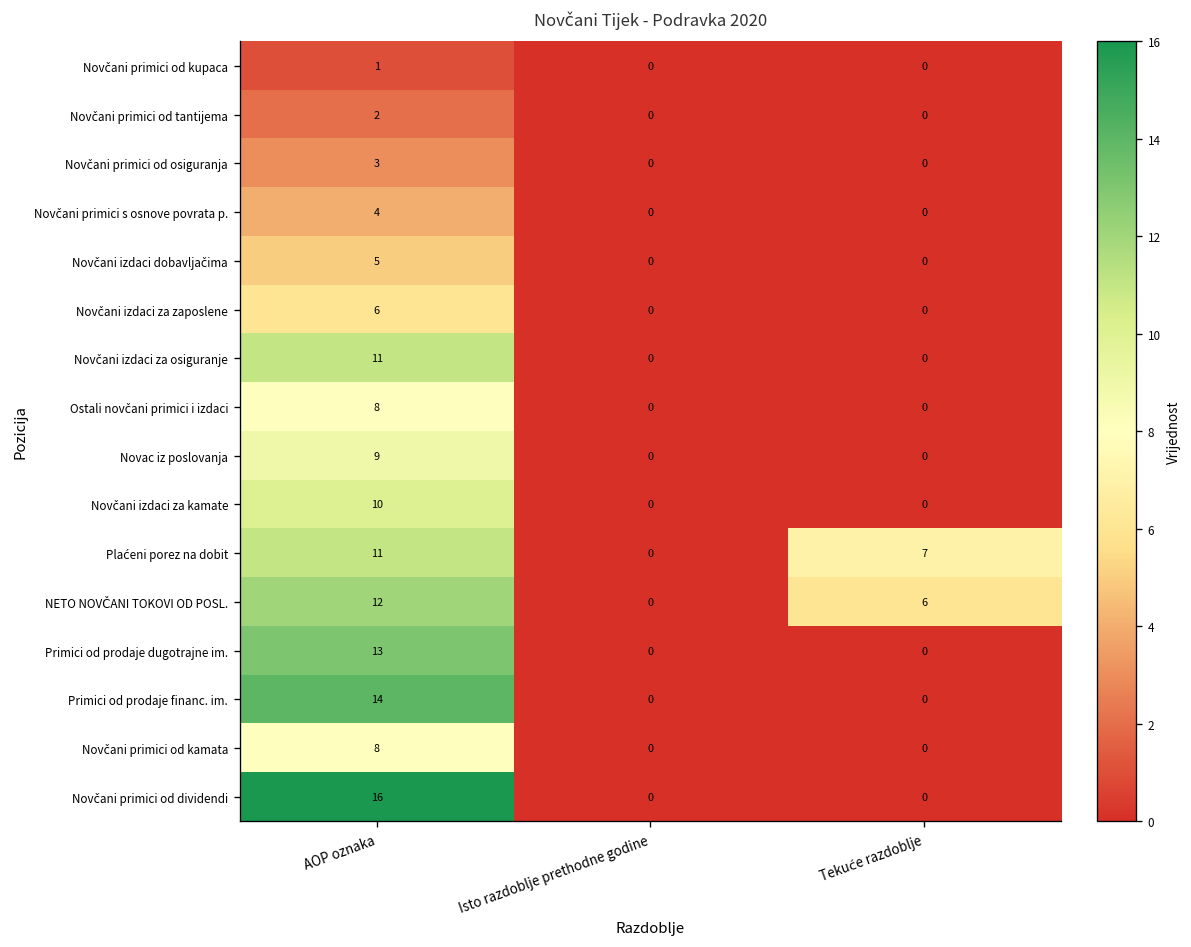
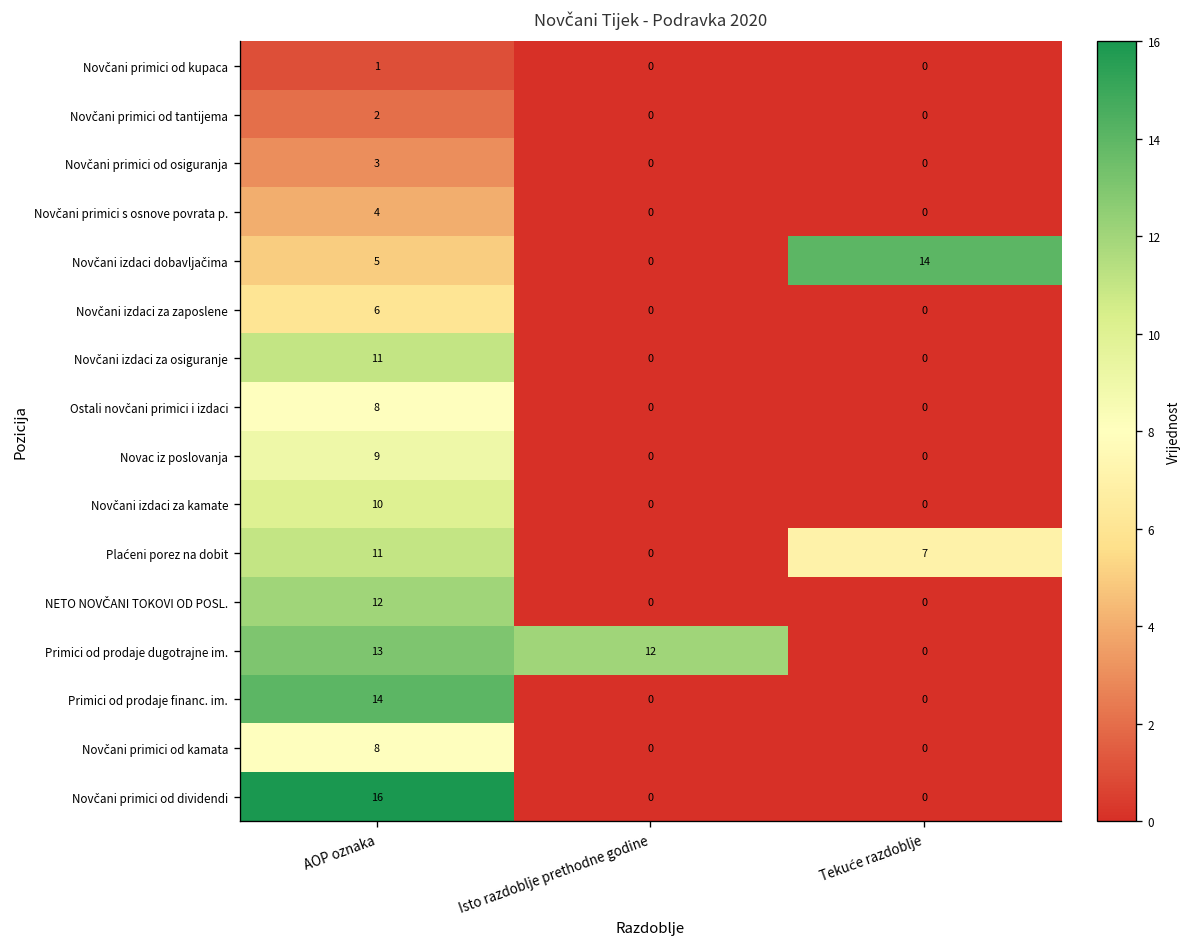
  {
    "Novčani primici od kupaca": {
      "AOP oznaka": 1,
      "Isto razdoblje prethodne godine": 0,
      "Tekuće razdoblje": 0
    },
    "Novčani primici od tantijema": {
      "AOP oznaka": 2,
      "Isto razdoblje prethodne godine": 0,
      "Tekuće razdoblje": 0
    },
    "Novčani primici od osiguranja": {
      "AOP oznaka": 3,
      "Isto razdoblje prethodne godine": 0,
      "Tekuće razdoblje": 0
    },
    "Novčani primici s osnove povrata p.": {
      "AOP oznaka": 4,
      "Isto razdoblje prethodne godine": 0,
      "Tekuće razdoblje": 0
    },
    "Novčani izdaci dobavljačima": {
      "AOP oznaka": 5,
      "Isto razdoblje prethodne godine": 0,
-     "Tekuće razdoblje": 0
+     "Tekuće razdoblje": 14
    },
    "Novčani izdaci za zaposlene": {
      "AOP oznaka": 6,
      "Isto razdoblje prethodne godine": 0,
      "Tekuće razdoblje": 0
    },
    "Novčani izdaci za osiguranje": {
      "AOP oznaka": 11,
      "Isto razdoblje prethodne godine": 0,
      "Tekuće razdoblje": 0
    },
    "Ostali novčani primici i izdaci": {
      "AOP oznaka": 8,
      "Isto razdoblje prethodne godine": 0,
      "Tekuće razdoblje": 0
    },
    "Novac iz poslovanja": {
      "AOP oznaka": 9,
      "Isto razdoblje prethodne godine": 0,
      "Tekuće razdoblje": 0
    },
    "Novčani izdaci za kamate": {
      "AOP oznaka": 10,
      "Isto razdoblje prethodne godine": 0,
      "Tekuće razdoblje": 0
    },
    "Plaćeni porez na dobit": {
      "AOP oznaka": 11,
      "Isto razdoblje prethodne godine": 0,
      "Tekuće razdoblje": 7
    },
    "NETO NOVČANI TOKOVI OD POSL.": {
      "AOP oznaka": 12,
      "Isto razdoblje prethodne godine": 0,
-     "Tekuće razdoblje": 6
+     "Tekuće razdoblje": 0
    },
    "Primici od prodaje dugotrajne im.": {
      "AOP oznaka": 13,
-     "Isto razdoblje prethodne godine": 0,
+     "Isto razdoblje prethodne godine": 12,
      "Tekuće razdoblje": 0
    },
    "Primici od prodaje financ. im.": {
      "AOP oznaka": 14,
      "Isto razdoblje prethodne godine": 0,
      "Tekuće razdoblje": 0
    },
    "Novčani primici od kamata": {
      "AOP oznaka": 8,
      "Isto razdoblje prethodne godine": 0,
      "Tekuće razdoblje": 0
    },
    "Novčani primici od dividendi": {
      "AOP oznaka": 16,
      "Isto razdoblje prethodne godine": 0,
      "Tekuće razdoblje": 0
    }
  }
